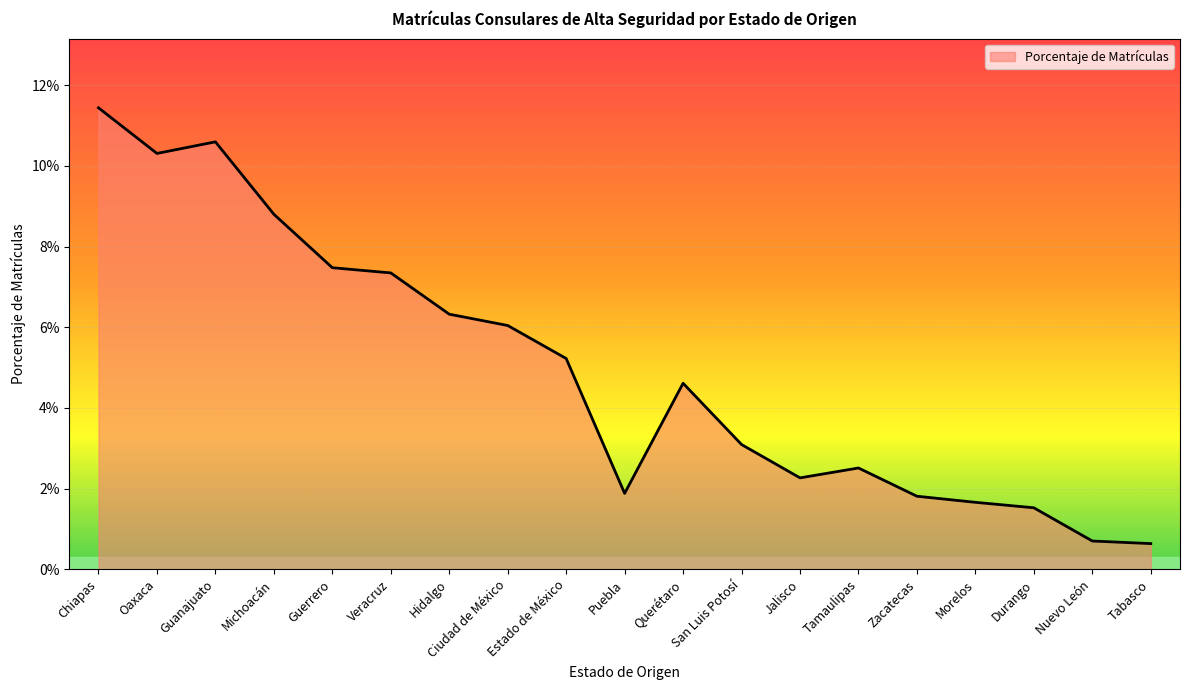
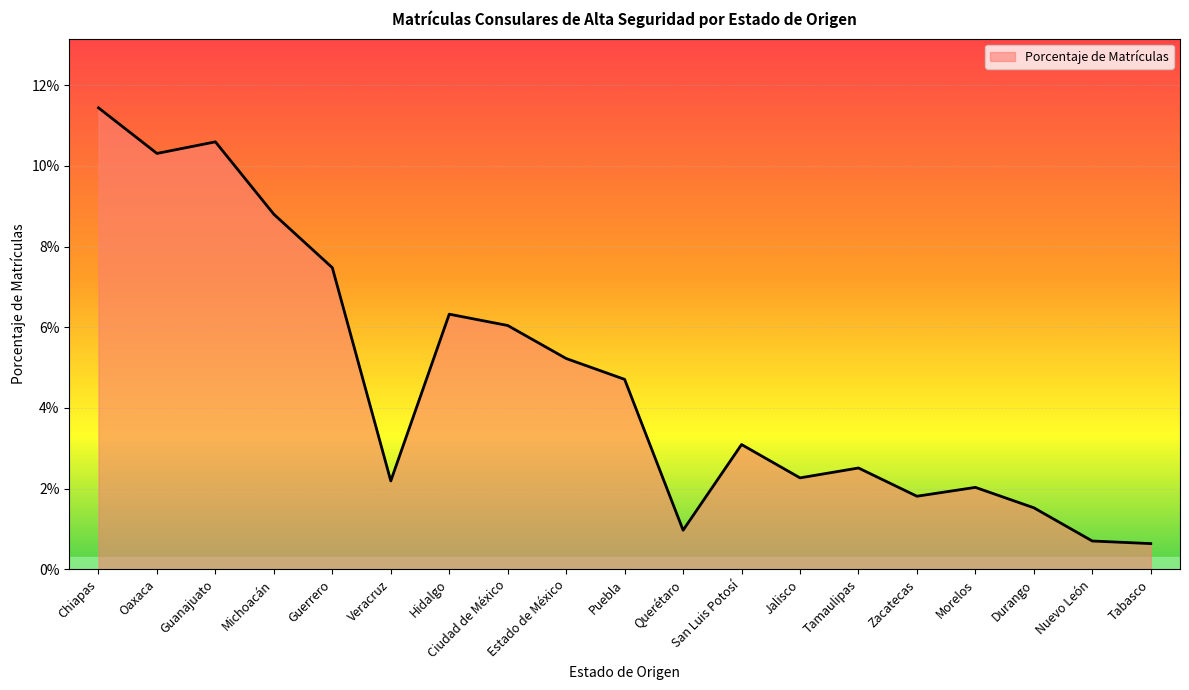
  {
    "Chiapas": "11.4%",
    "Oaxaca": "10.3%",
    "Guanajuato": "10.6%",
    "Michoacán": "8.8%",
    "Guerrero": "7.5%",
-   "Veracruz": "7.3%",
+   "Veracruz": "2.2%",
    "Hidalgo": "6.3%",
    "Ciudad de México": "6.0%",
    "Estado de México": "5.2%",
-   "Puebla": "1.9%",
-   "Querétaro": "4.6%",
+   "Puebla": "4.7%",
+   "Querétaro": "1.0%",
    "San Luis Potosí": "3.1%",
    "Jalisco": "2.3%",
    "Tamaulipas": "2.5%",
    "Zacatecas": "1.8%",
-   "Morelos": "1.7%",
+   "Morelos": "2.0%",
    "Durango": "1.5%",
    "Nuevo León": "0.7%",
    "Tabasco": "0.6%"
  }
